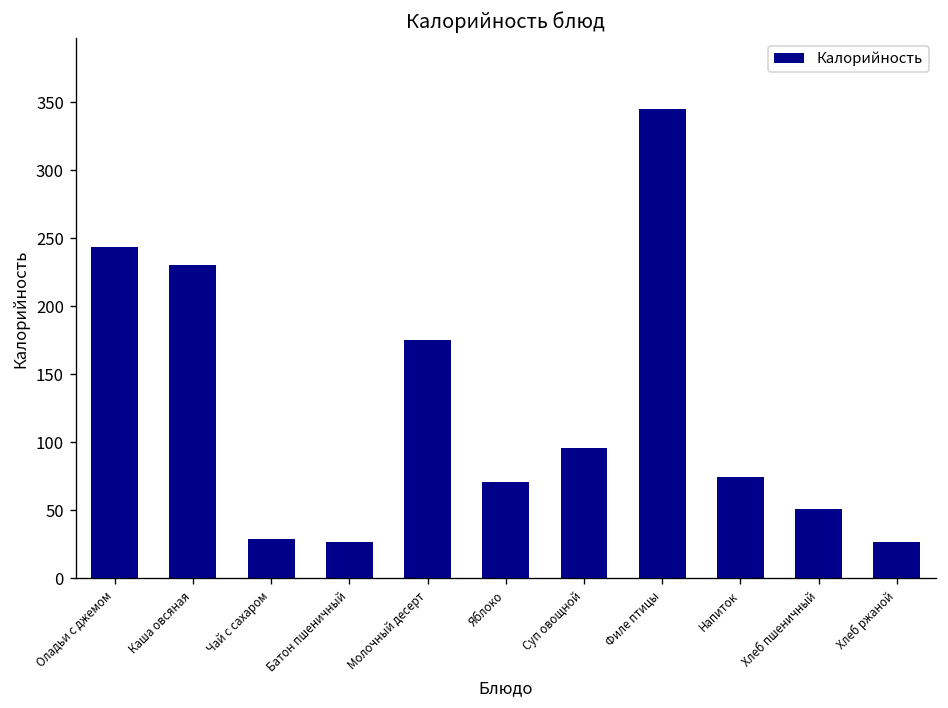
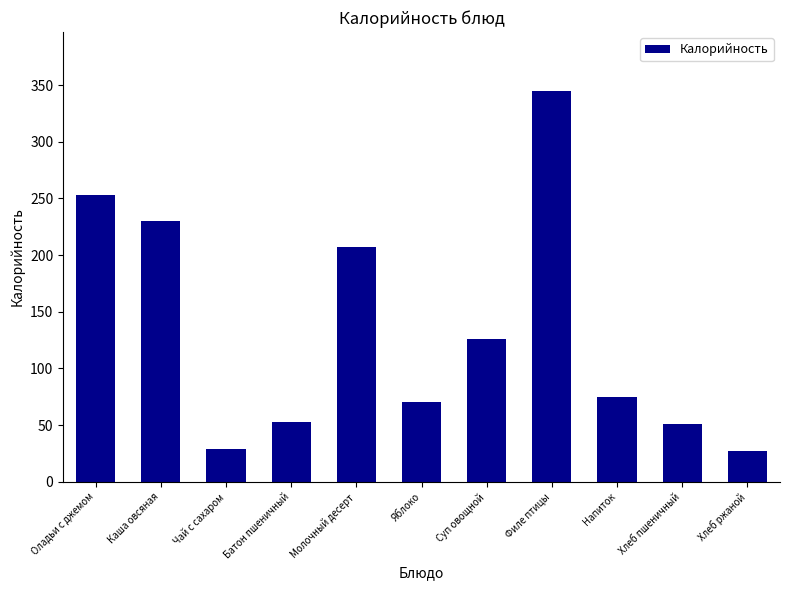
  {
-   "Оладьи с джемом": 244,
+   "Оладьи с джемом": 253,
    "Каша овсяная": 230,
    "Чай с сахаром": 29,
-   "Батон пшеничный": 27,
-   "Молочный десерт": 175,
+   "Батон пшеничный": 52,
+   "Молочный десерт": 208,
    "Яблоко": 71,
-   "Суп овощной": 96,
+   "Суп овощной": 126,
    "Филе птицы": 345,
    "Напиток": 75,
    "Хлеб пшеничный": 51,
    "Хлеб ржаной": 27
  }
